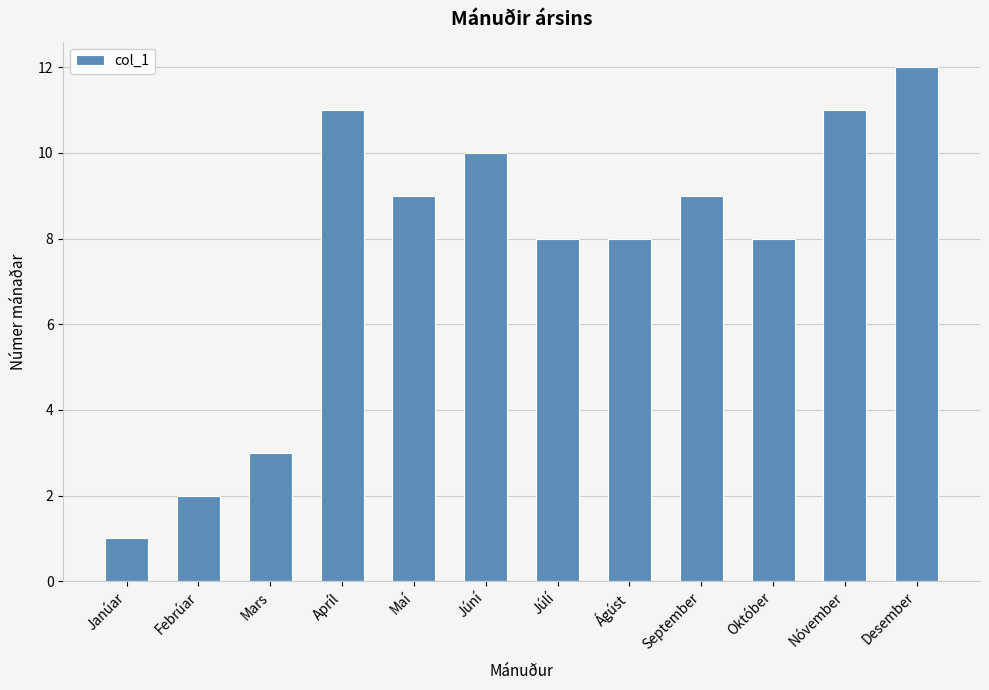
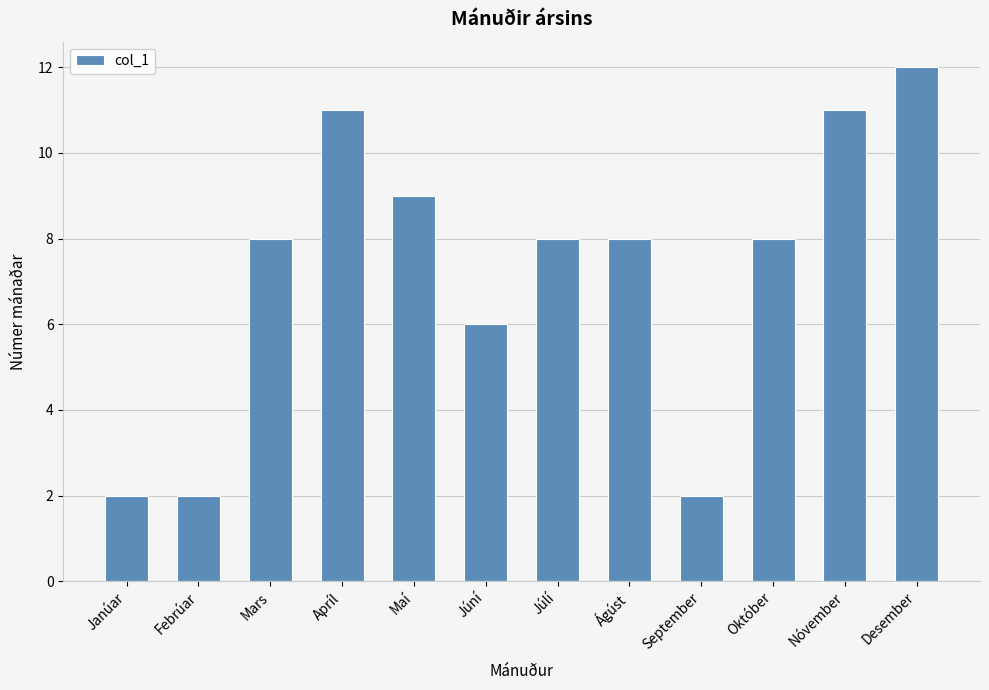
  {
-   "Janúar": 1,
+   "Janúar": 2,
    "Febrúar": 2,
-   "Mars": 3,
+   "Mars": 8,
    "Apríl": 11,
    "Maí": 9,
-   "Júní": 10,
+   "Júní": 6,
    "Júlí": 8,
    "Ágúst": 8,
-   "September": 9,
+   "September": 2,
    "Október": 8,
    "Nóvember": 11,
    "Desember": 12
  }
